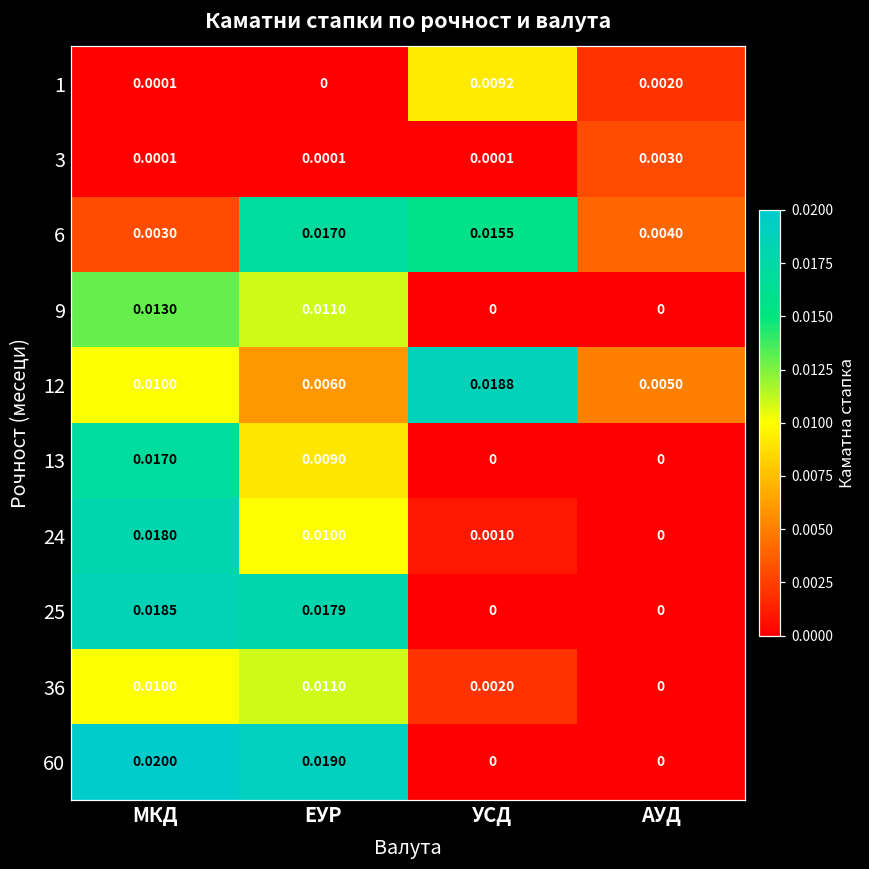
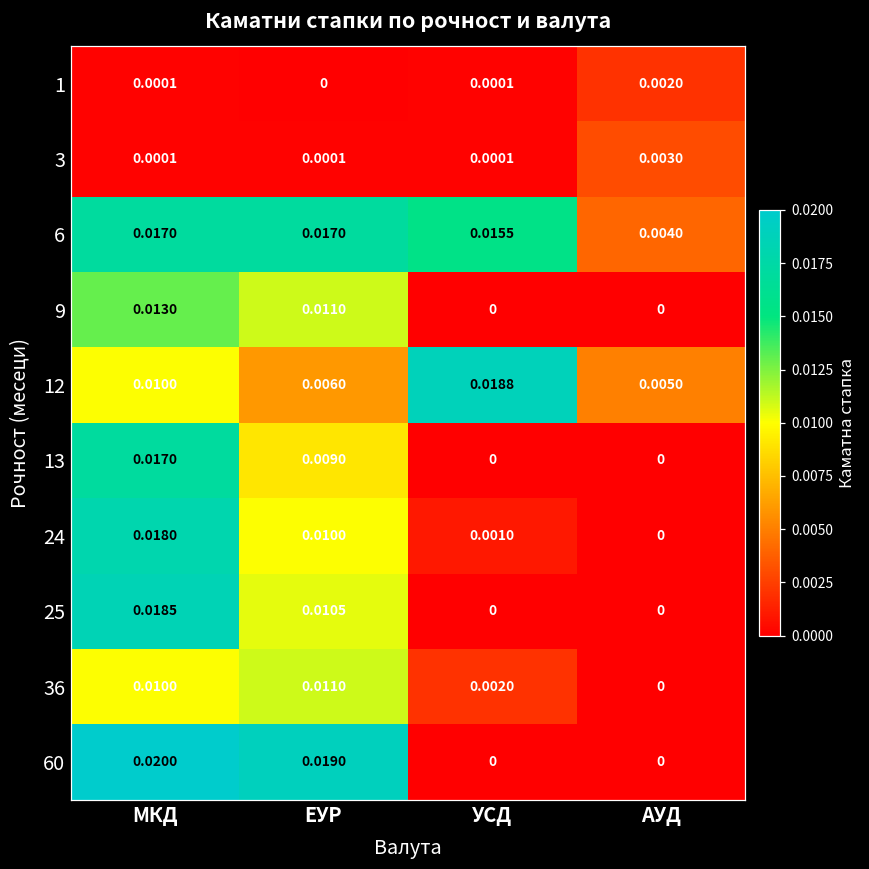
  {
    "1": {
      "МКД": 0.0001,
      "ЕУР": 0,
-     "УСД": 0.0092,
+     "УСД": 0.0001,
      "АУД": 0.0020
    },
    "3": {
      "МКД": 0.0001,
      "ЕУР": 0.0001,
      "УСД": 0.0001,
      "АУД": 0.0030
    },
    "6": {
-     "МКД": 0.0030,
+     "МКД": 0.0170,
      "ЕУР": 0.0170,
      "УСД": 0.0155,
      "АУД": 0.0040
    },
    "9": {
      "МКД": 0.0130,
      "ЕУР": 0.0110,
      "УСД": 0,
      "АУД": 0
    },
    "12": {
      "МКД": 0.0100,
      "ЕУР": 0.0060,
      "УСД": 0.0188,
      "АУД": 0.0050
    },
    "13": {
      "МКД": 0.0170,
      "ЕУР": 0.0090,
      "УСД": 0,
      "АУД": 0
    },
    "24": {
      "МКД": 0.0180,
      "ЕУР": 0.0100,
      "УСД": 0.0010,
      "АУД": 0
    },
    "25": {
      "МКД": 0.0185,
-     "ЕУР": 0.0179,
+     "ЕУР": 0.0105,
      "УСД": 0,
      "АУД": 0
    },
    "36": {
      "МКД": 0.0100,
      "ЕУР": 0.0110,
      "УСД": 0.0020,
      "АУД": 0
    },
    "60": {
      "МКД": 0.0200,
      "ЕУР": 0.0190,
      "УСД": 0,
      "АУД": 0
    }
  }
